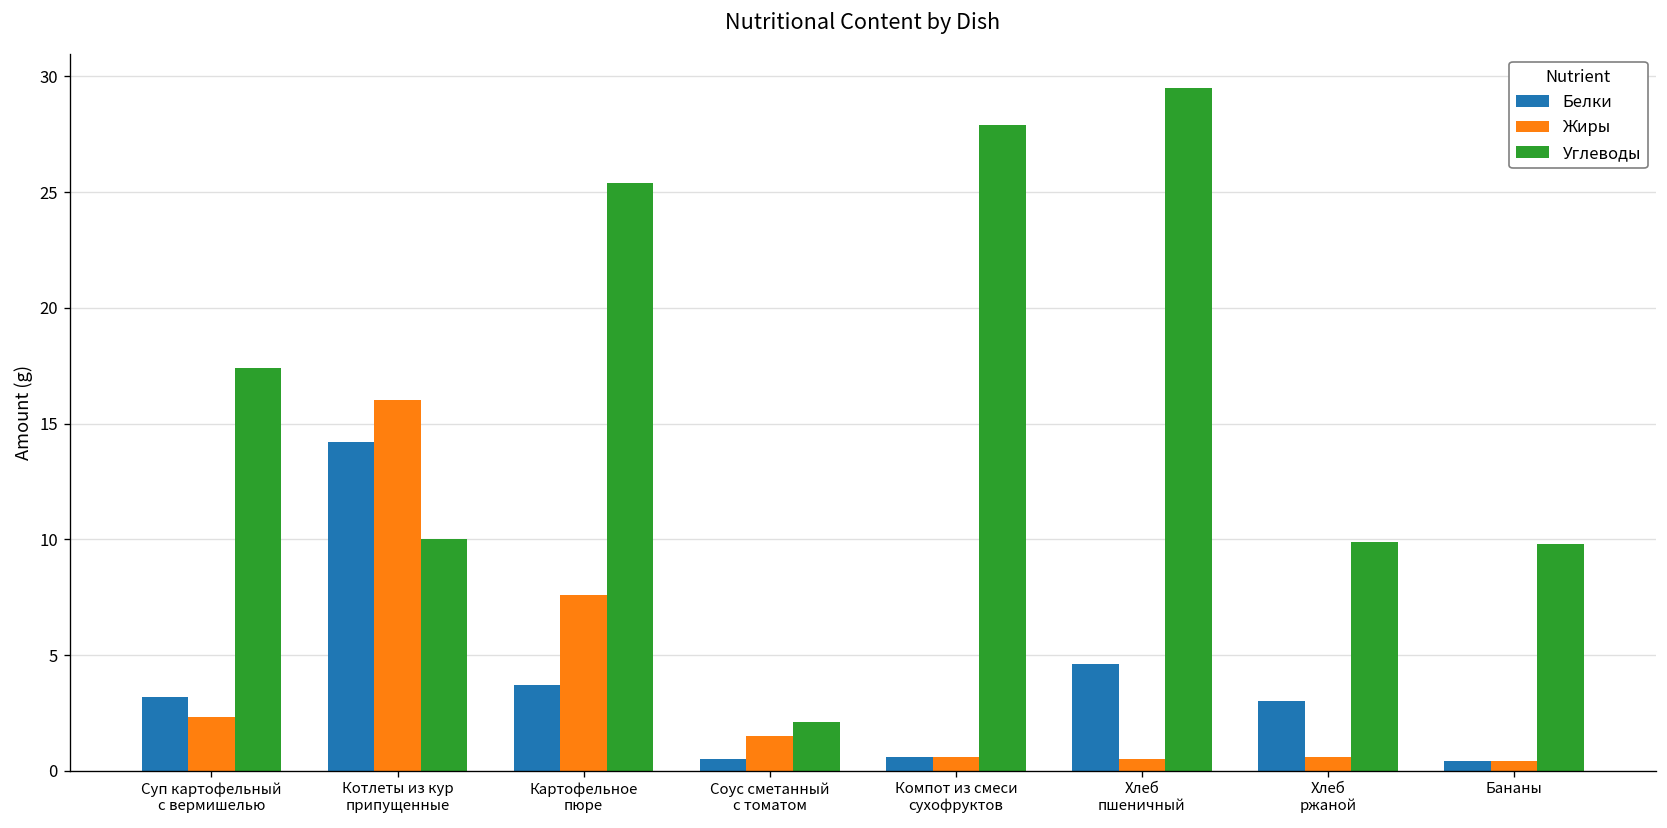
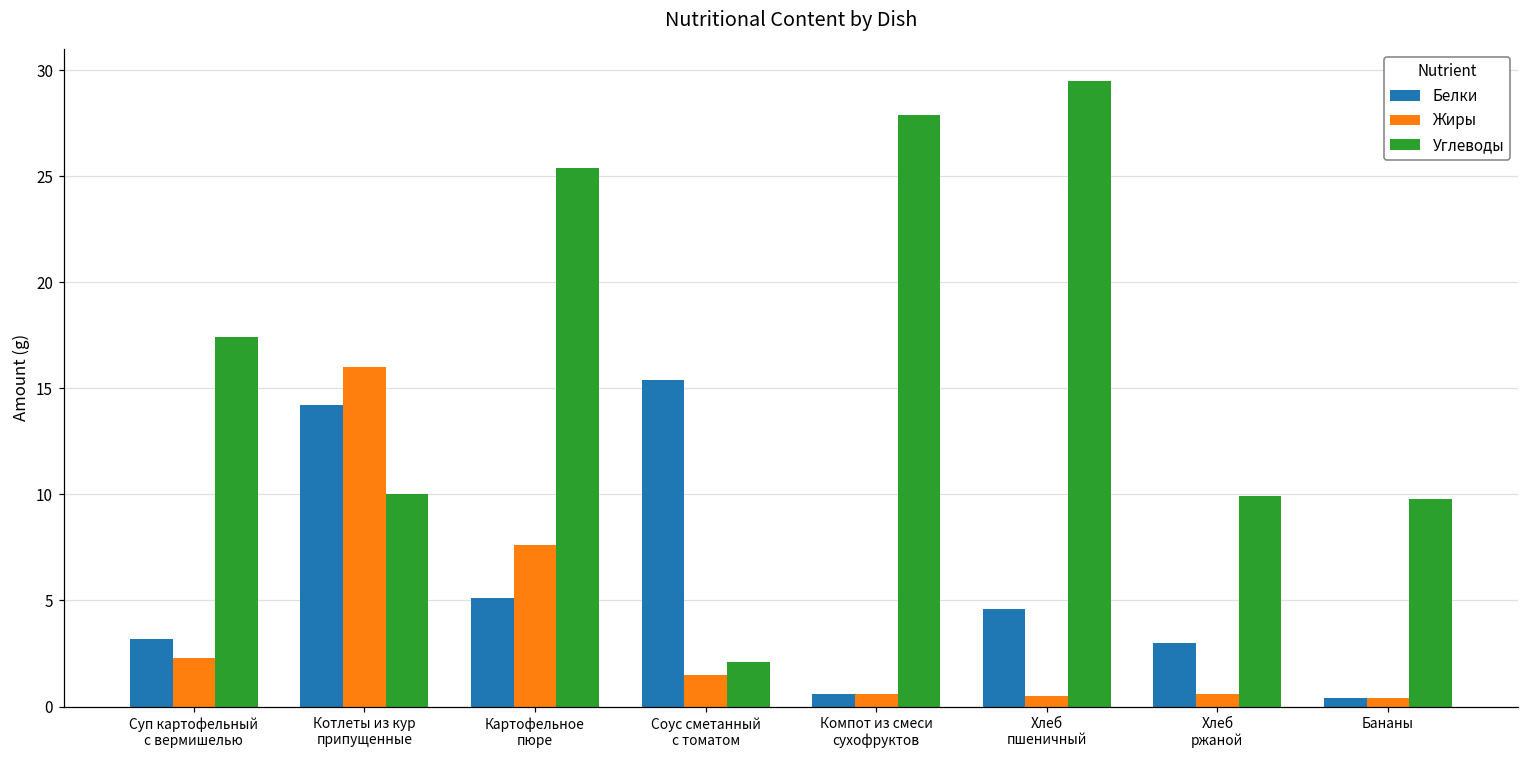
  {
    "Белки": {
      "Суп картофельный с вермишелью": 3.2,
      "Котлеты из кур припущенные": 14.2,
-     "Картофельное пюре": 3.7,
-     "Соус сметанный с томатом": 0.5,
+     "Картофельное пюре": 5.1,
+     "Соус сметанный с томатом": 15.4,
      "Компот из смеси сухофруктов": 0.6,
      "Хлеб пшеничный": 4.6,
      "Хлеб ржаной": 3.0,
      "Бананы": 0.4
    },
    "Жиры": {
      "Суп картофельный с вермишелью": 2.3,
      "Котлеты из кур припущенные": 16.0,
      "Картофельное пюре": 7.6,
      "Соус сметанный с томатом": 1.5,
      "Компот из смеси сухофруктов": 0.6,
      "Хлеб пшеничный": 0.5,
      "Хлеб ржаной": 0.6,
      "Бананы": 0.4
    },
    "Углеводы": {
      "Суп картофельный с вермишелью": 17.4,
      "Котлеты из кур припущенные": 10.0,
      "Картофельное пюре": 25.4,
      "Соус сметанный с томатом": 2.1,
      "Компот из смеси сухофруктов": 27.9,
      "Хлеб пшеничный": 29.5,
      "Хлеб ржаной": 9.9,
      "Бананы": 9.8
    }
  }
